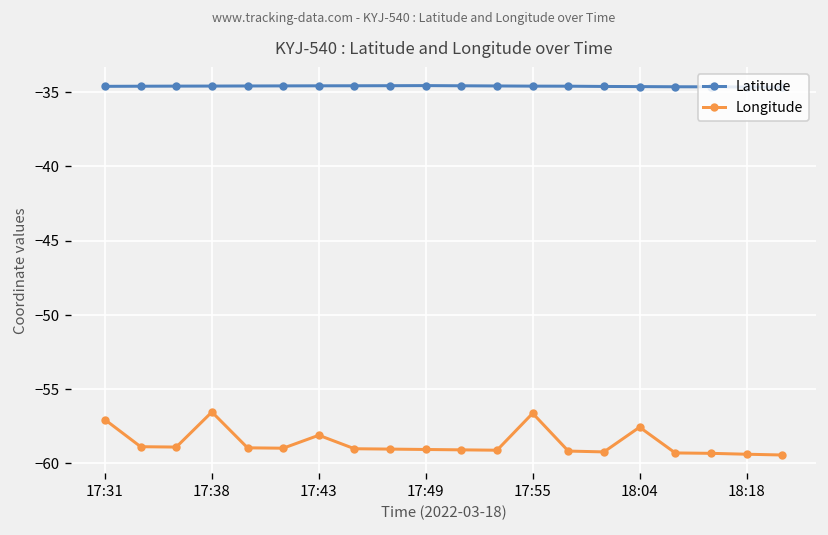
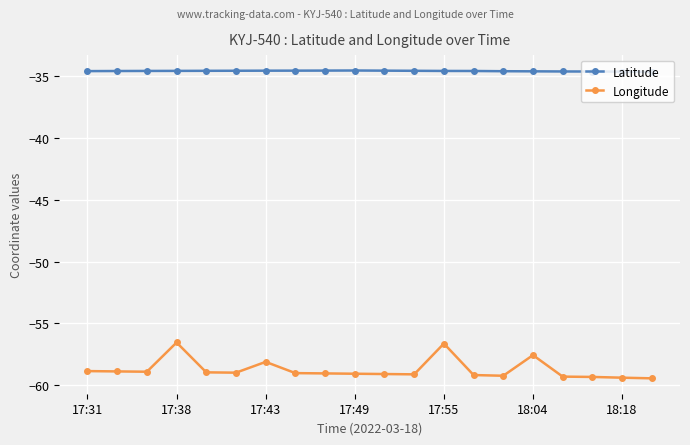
  {
    "Latitude": {
      "17:31": -34.6,
      "17:38": -34.6,
      "17:43": -34.6,
      "17:49": -34.6,
      "17:55": -34.6,
      "18:04": -34.6
    },
    "Longitude": {
-     "17:31": -57.1,
+     "17:31": -58.8,
      "17:38": -56.5,
      "17:43": -58.1,
      "17:49": -59.1,
      "17:55": -56.6,
      "18:04": -57.6,
      "18:18": -59.4
    }
  }
